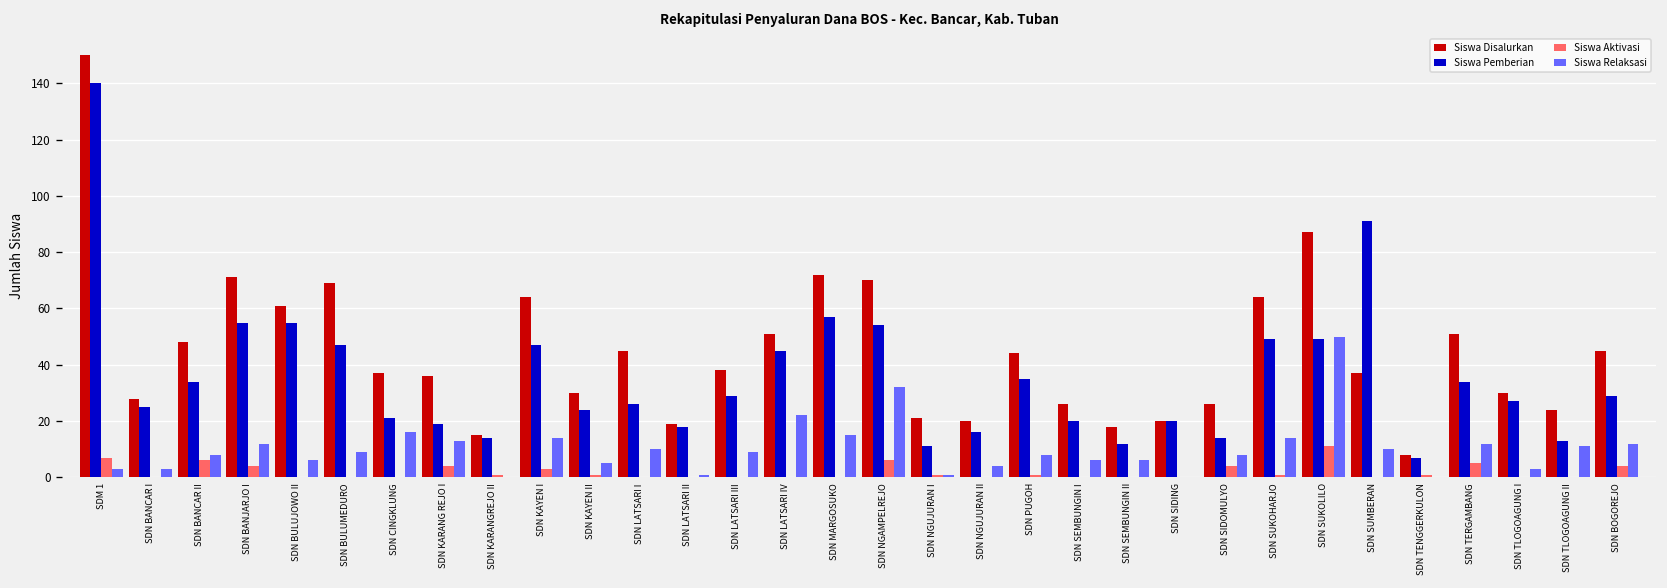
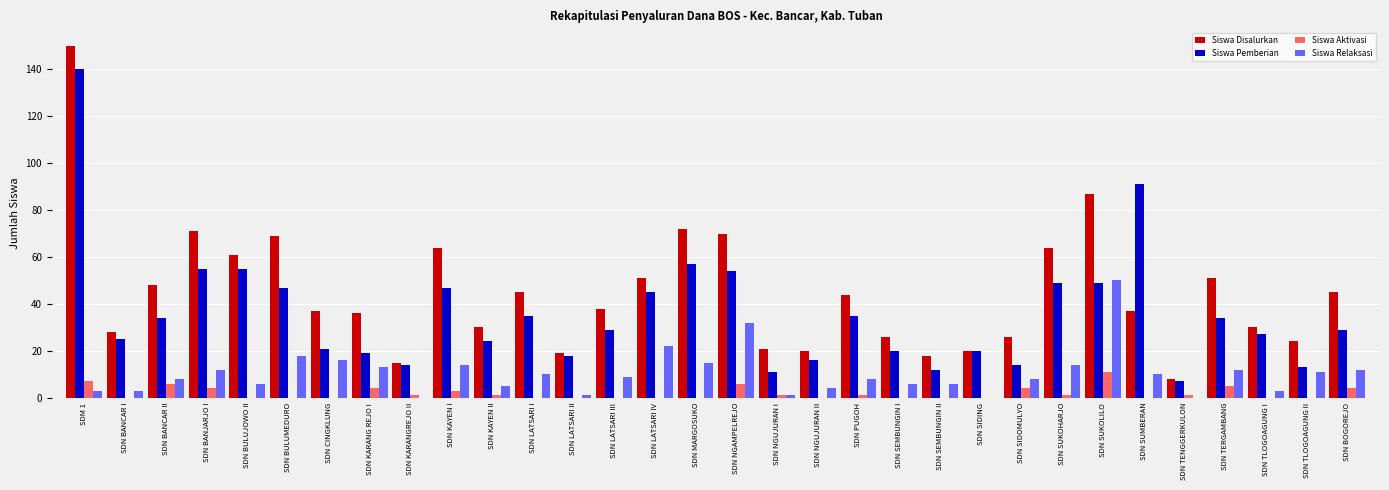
  {
    "Siswa Disalurkan": {
      "SDM 1": 150,
      "SDN BANCAR I": 28,
      "SDN BANCAR II": 48,
      "SDN BANJARJO I": 71,
      "SDN BULUJOWO II": 61,
      "SDN BULUMEDURO": 69,
      "SDN CINGKLUNG": 37,
      "SDN KARANG REJO I": 36,
      "SDN KARANGREJO II": 15,
      "SDN KAYEN I": 64,
      "SDN KAYEN II": 30,
      "SDN LATSARI I": 45,
      "SDN LATSARI II": 19,
      "SDN LATSARI III": 38,
      "SDN LATSARI IV": 51,
      "SDN MARGOSUKO": 72,
      "SDN NGAMPELREJO": 70,
      "SDN NGUJURAN I": 21,
      "SDN NGUJURAN II": 20,
      "SDN PUGOH": 44,
      "SDN SEMBUNGIN I": 26,
      "SDN SEMBUNGIN II": 18,
      "SDN SIDING": 20,
      "SDN SIDOMULYO": 26,
      "SDN SUKOHARJO": 64,
      "SDN SUKOLILO": 87,
      "SDN SUMBERAN": 37,
      "SDN TENGGERKULON": 8,
      "SDN TERGAMBANG": 51,
      "SDN TLOGOAGUNG I": 30,
      "SDN TLOGOAGUNG II": 24,
      "SDN BOGOREJO": 45
    },
    "Siswa Pemberian": {
      "SDM 1": 140,
      "SDN BANCAR I": 25,
      "SDN BANCAR II": 34,
      "SDN BANJARJO I": 55,
      "SDN BULUJOWO II": 55,
      "SDN BULUMEDURO": 47,
      "SDN CINGKLUNG": 21,
      "SDN KARANG REJO I": 19,
      "SDN KARANGREJO II": 14,
      "SDN KAYEN I": 47,
      "SDN KAYEN II": 24,
-     "SDN LATSARI I": 26,
+     "SDN LATSARI I": 35,
      "SDN LATSARI II": 18,
      "SDN LATSARI III": 29,
      "SDN LATSARI IV": 45,
      "SDN MARGOSUKO": 57,
      "SDN NGAMPELREJO": 54,
      "SDN NGUJURAN I": 11,
      "SDN NGUJURAN II": 16,
      "SDN PUGOH": 35,
      "SDN SEMBUNGIN I": 20,
      "SDN SEMBUNGIN II": 12,
      "SDN SIDING": 20,
      "SDN SIDOMULYO": 14,
      "SDN SUKOHARJO": 49,
      "SDN SUKOLILO": 49,
      "SDN SUMBERAN": 91,
      "SDN TENGGERKULON": 7,
      "SDN TERGAMBANG": 34,
      "SDN TLOGOAGUNG I": 27,
      "SDN TLOGOAGUNG II": 13,
      "SDN BOGOREJO": 29
    },
    "Siswa Aktivasi": {
      "SDM 1": 7,
      "SDN BANCAR I": 0,
      "SDN BANCAR II": 6,
      "SDN BANJARJO I": 4,
      "SDN BULUJOWO II": 0,
      "SDN BULUMEDURO": 0,
      "SDN CINGKLUNG": 0,
      "SDN KARANG REJO I": 4,
      "SDN KAYEN I": 3,
      "SDN LATSARI I": 0,
      "SDN LATSARI II": 0,
      "SDN LATSARI III": 0,
      "SDN LATSARI IV": 0,
      "SDN MARGOSUKO": 0,
      "SDN NGAMPELREJO": 6,
      "SDN NGUJURAN II": 0,
      "SDN SEMBUNGIN I": 0,
      "SDN SEMBUNGIN II": 0,
      "SDN SIDING": 0,
      "SDN SIDOMULYO": 4,
      "SDN SUKOLILO": 11,
      "SDN SUMBERAN": 0,
      "SDN TERGAMBANG": 5,
      "SDN TLOGOAGUNG I": 0,
      "SDN TLOGOAGUNG II": 0,
      "SDN BOGOREJO": 4
    },
    "Siswa Relaksasi": {
      "SDM 1": 3,
      "SDN BANCAR I": 3,
      "SDN BANCAR II": 8,
      "SDN BANJARJO I": 12,
      "SDN BULUJOWO II": 6,
-     "SDN BULUMEDURO": 9,
+     "SDN BULUMEDURO": 18,
      "SDN CINGKLUNG": 16,
      "SDN KARANG REJO I": 13,
      "SDN KARANGREJO II": 0,
      "SDN KAYEN I": 14,
      "SDN KAYEN II": 5,
      "SDN LATSARI I": 10,
      "SDN LATSARI III": 9,
      "SDN LATSARI IV": 22,
      "SDN MARGOSUKO": 15,
      "SDN NGAMPELREJO": 32,
      "SDN NGUJURAN II": 4,
      "SDN PUGOH": 8,
      "SDN SEMBUNGIN I": 6,
      "SDN SEMBUNGIN II": 6,
      "SDN SIDING": 0,
      "SDN SIDOMULYO": 8,
      "SDN SUKOHARJO": 14,
      "SDN SUKOLILO": 50,
      "SDN SUMBERAN": 10,
      "SDN TENGGERKULON": 0,
      "SDN TERGAMBANG": 12,
      "SDN TLOGOAGUNG I": 3,
      "SDN TLOGOAGUNG II": 11,
      "SDN BOGOREJO": 12
    }
  }
